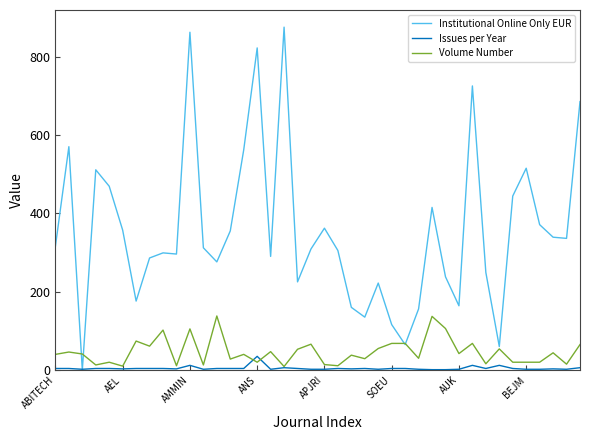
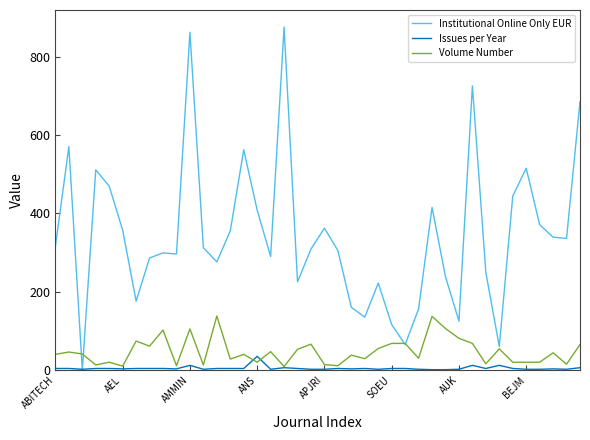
  {
    "Institutional Online Only EUR": {
      "ABITECH": 320,
      "AEL": 360,
      "AMMIN": 860,
-     "ANS": 820,
+     "ANS": 410,
      "APJRI": 360,
      "SOEU": 120,
-     "AUK": 160,
+     "AUK": 130,
      "BEJM": 520
    },
    "Issues per Year": {
      "ABITECH": 0,
      "AEL": 0,
      "AMMIN": 10,
      "ANS": 40,
      "APJRI": 0,
      "SOEU": 0,
      "AUK": 0,
      "BEJM": 0
    },
    "Volume Number": {
      "ABITECH": 40,
      "AEL": 10,
      "AMMIN": 110,
      "ANS": 20,
      "APJRI": 10,
      "SOEU": 70,
-     "AUK": 40,
+     "AUK": 80,
      "BEJM": 20
    }
  }
